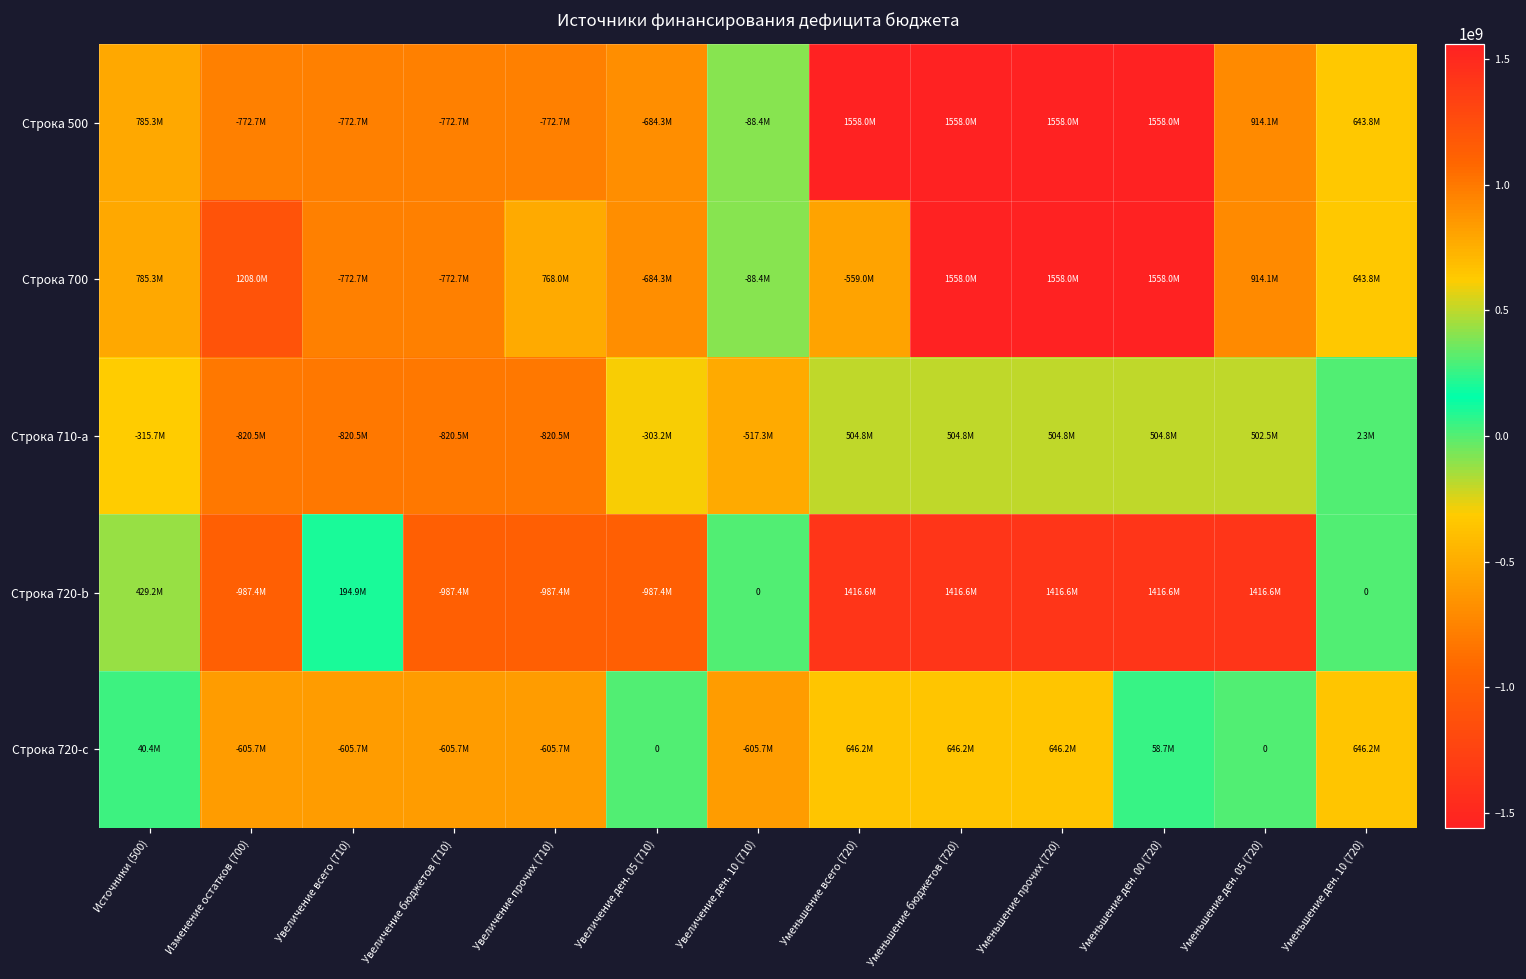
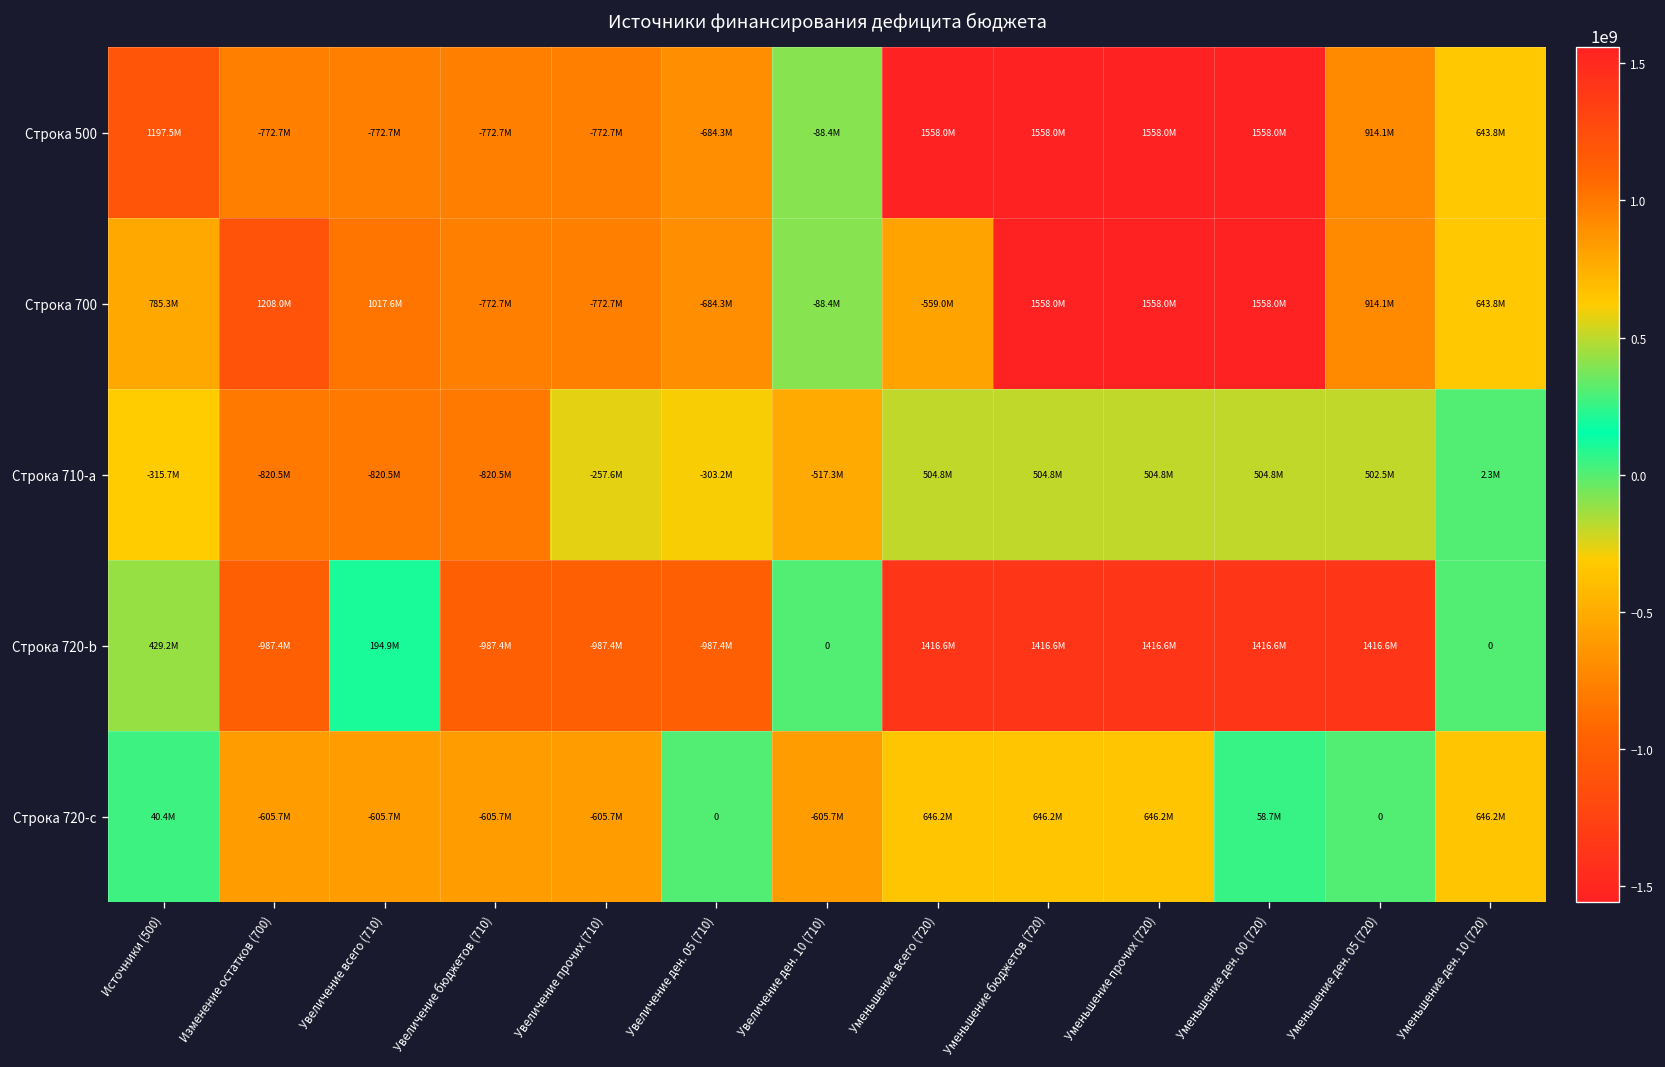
  {
    "Строка 500": {
-     "Источники (500)": "785.3M",
+     "Источники (500)": "1197.5M",
      "Изменение остатков (700)": "-772.7M",
      "Увеличение всего (710)": "-772.7M",
      "Увеличение бюджетов (710)": "-772.7M",
      "Увеличение прочих (710)": "-772.7M",
      "Увеличение ден. 05 (710)": "-684.3M",
      "Увеличение ден. 10 (710)": "-88.4M",
      "Уменьшение всего (720)": "1558.0M",
      "Уменьшение бюджетов (720)": "1558.0M",
      "Уменьшение прочих (720)": "1558.0M",
      "Уменьшение ден. 00 (720)": "1558.0M",
      "Уменьшение ден. 05 (720)": "914.1M",
      "Уменьшение ден. 10 (720)": "643.8M"
    },
    "Строка 700": {
      "Источники (500)": "785.3M",
      "Изменение остатков (700)": "1208.0M",
-     "Увеличение всего (710)": "-772.7M",
+     "Увеличение всего (710)": "1017.6M",
      "Увеличение бюджетов (710)": "-772.7M",
-     "Увеличение прочих (710)": "768.0M",
+     "Увеличение прочих (710)": "-772.7M",
      "Увеличение ден. 05 (710)": "-684.3M",
      "Увеличение ден. 10 (710)": "-88.4M",
      "Уменьшение всего (720)": "-559.0M",
      "Уменьшение бюджетов (720)": "1558.0M",
      "Уменьшение прочих (720)": "1558.0M",
      "Уменьшение ден. 00 (720)": "1558.0M",
      "Уменьшение ден. 05 (720)": "914.1M",
      "Уменьшение ден. 10 (720)": "643.8M"
    },
    "Строка 710-a": {
      "Источники (500)": "-315.7M",
      "Изменение остатков (700)": "-820.5M",
      "Увеличение всего (710)": "-820.5M",
      "Увеличение бюджетов (710)": "-820.5M",
-     "Увеличение прочих (710)": "-820.5M",
+     "Увеличение прочих (710)": "-257.6M",
      "Увеличение ден. 05 (710)": "-303.2M",
      "Увеличение ден. 10 (710)": "-517.3M",
      "Уменьшение всего (720)": "504.8M",
      "Уменьшение бюджетов (720)": "504.8M",
      "Уменьшение прочих (720)": "504.8M",
      "Уменьшение ден. 00 (720)": "504.8M",
      "Уменьшение ден. 05 (720)": "502.5M",
      "Уменьшение ден. 10 (720)": "2.3M"
    },
    "Строка 720-b": {
      "Источники (500)": "429.2M",
      "Изменение остатков (700)": "-987.4M",
      "Увеличение всего (710)": "194.9M",
      "Увеличение бюджетов (710)": "-987.4M",
      "Увеличение прочих (710)": "-987.4M",
      "Увеличение ден. 05 (710)": "-987.4M",
      "Увеличение ден. 10 (710)": "0",
      "Уменьшение всего (720)": "1416.6M",
      "Уменьшение бюджетов (720)": "1416.6M",
      "Уменьшение прочих (720)": "1416.6M",
      "Уменьшение ден. 00 (720)": "1416.6M",
      "Уменьшение ден. 05 (720)": "1416.6M",
      "Уменьшение ден. 10 (720)": "0"
    },
    "Строка 720-c": {
      "Источники (500)": "40.4M",
      "Изменение остатков (700)": "-605.7M",
      "Увеличение всего (710)": "-605.7M",
      "Увеличение бюджетов (710)": "-605.7M",
      "Увеличение прочих (710)": "-605.7M",
      "Увеличение ден. 05 (710)": "0",
      "Увеличение ден. 10 (710)": "-605.7M",
      "Уменьшение всего (720)": "646.2M",
      "Уменьшение бюджетов (720)": "646.2M",
      "Уменьшение прочих (720)": "646.2M",
      "Уменьшение ден. 00 (720)": "58.7M",
      "Уменьшение ден. 05 (720)": "0",
      "Уменьшение ден. 10 (720)": "646.2M"
    }
  }
